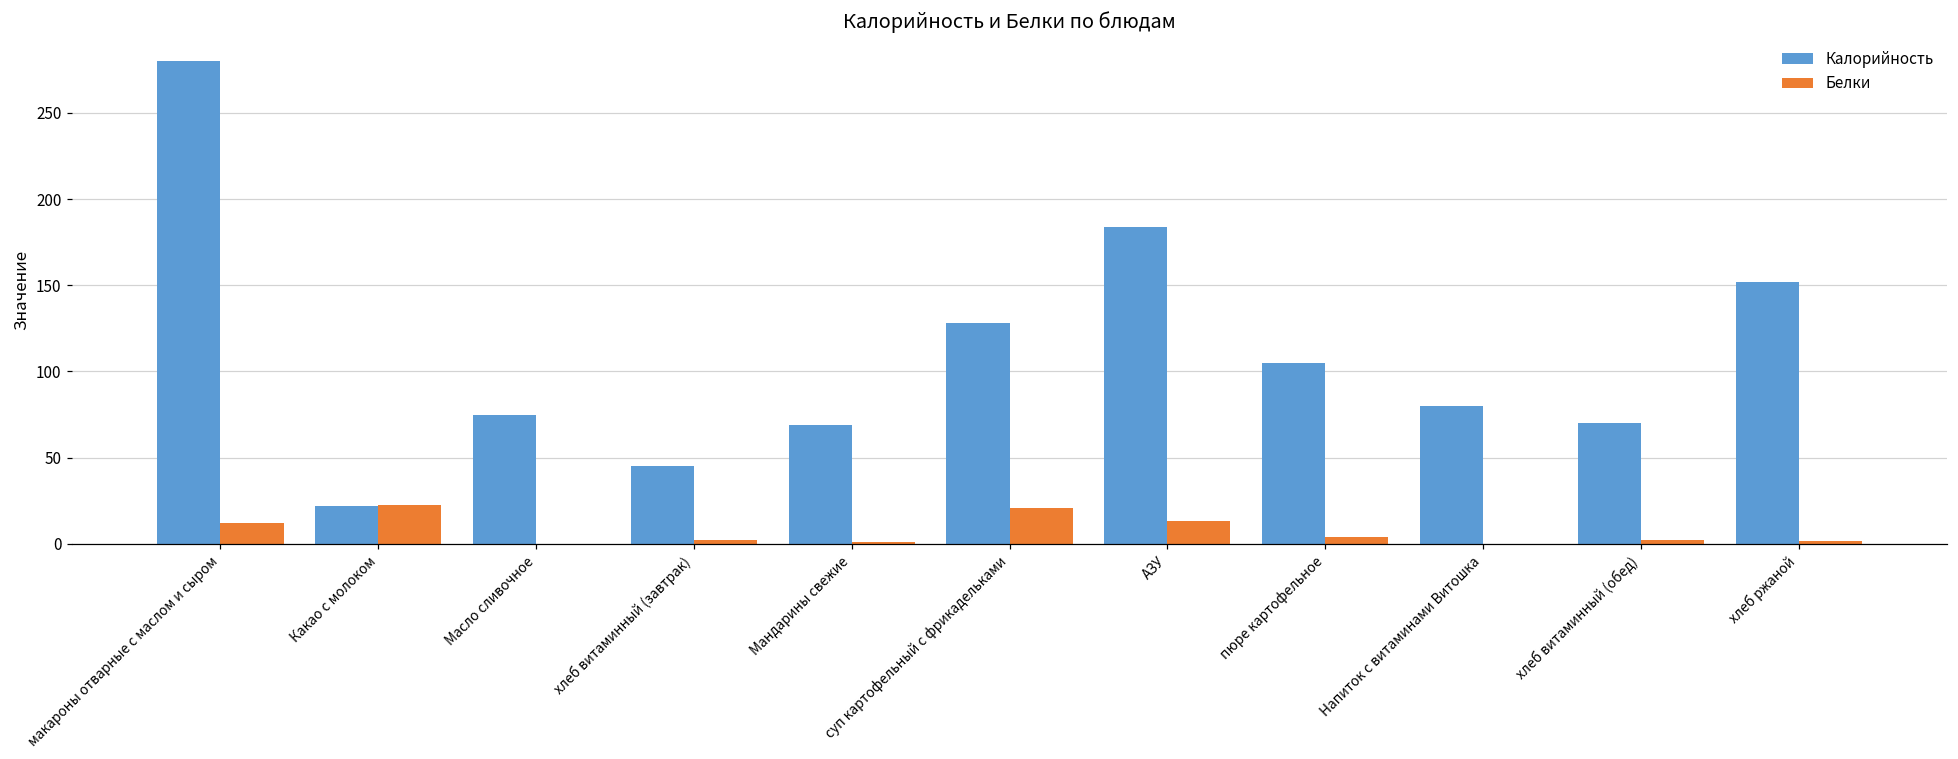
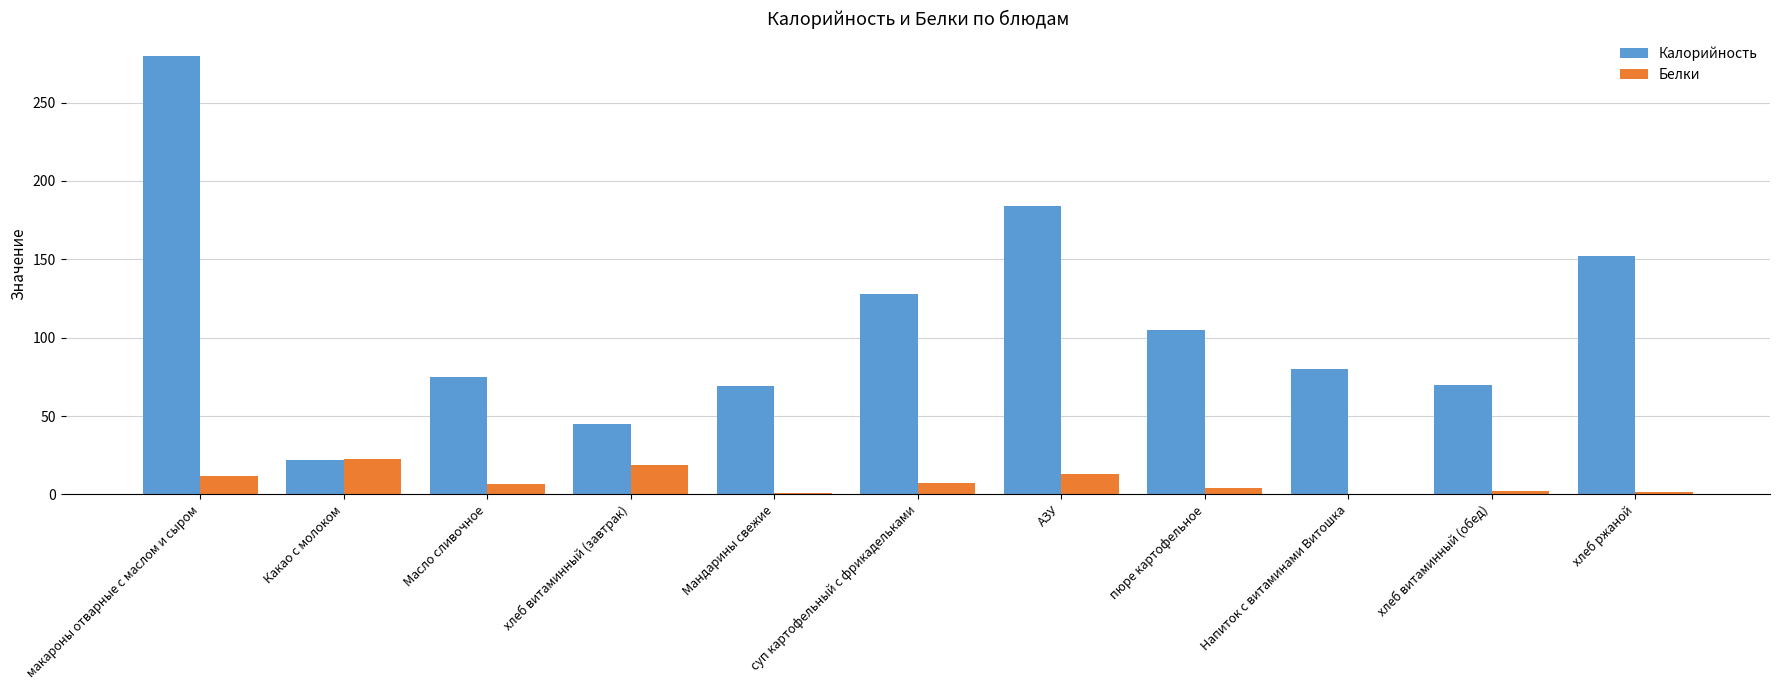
  {
    "Калорийность": {
      "макароны отварные с маслом и сыром": 280,
      "Какао с молоком": 22,
      "Масло сливочное": 75,
      "хлеб витаминный (завтрак)": 45,
      "Мандарины свежие": 69,
      "суп картофельный с фрикадельками": 128,
      "АЗУ": 184,
      "пюре картофельное": 105,
      "Напиток с витаминами Витошка": 80,
      "хлеб витаминный (обед)": 70,
      "хлеб ржаной": 152
    },
    "Белки": {
      "макароны отварные с маслом и сыром": 12,
      "Какао с молоком": 23,
-     "Масло сливочное": 0,
-     "хлеб витаминный (завтрак)": 2,
-     "суп картофельный с фрикадельками": 21,
+     "Масло сливочное": 7,
+     "хлеб витаминный (завтрак)": 19,
+     "суп картофельный с фрикадельками": 7,
      "АЗУ": 13,
      "пюре картофельное": 4,
      "Напиток с витаминами Витошка": 0,
      "хлеб витаминный (обед)": 2
    }
  }
